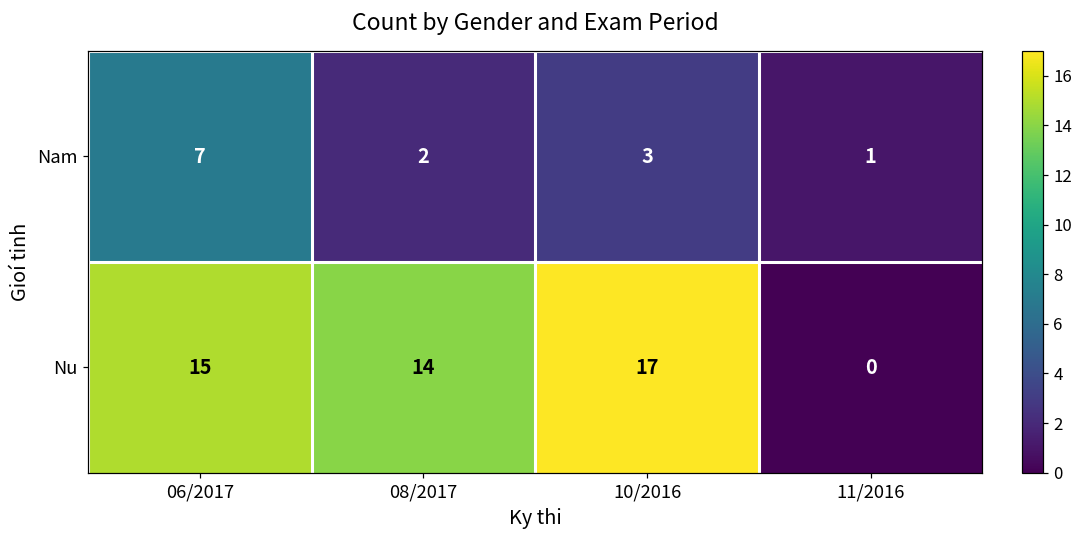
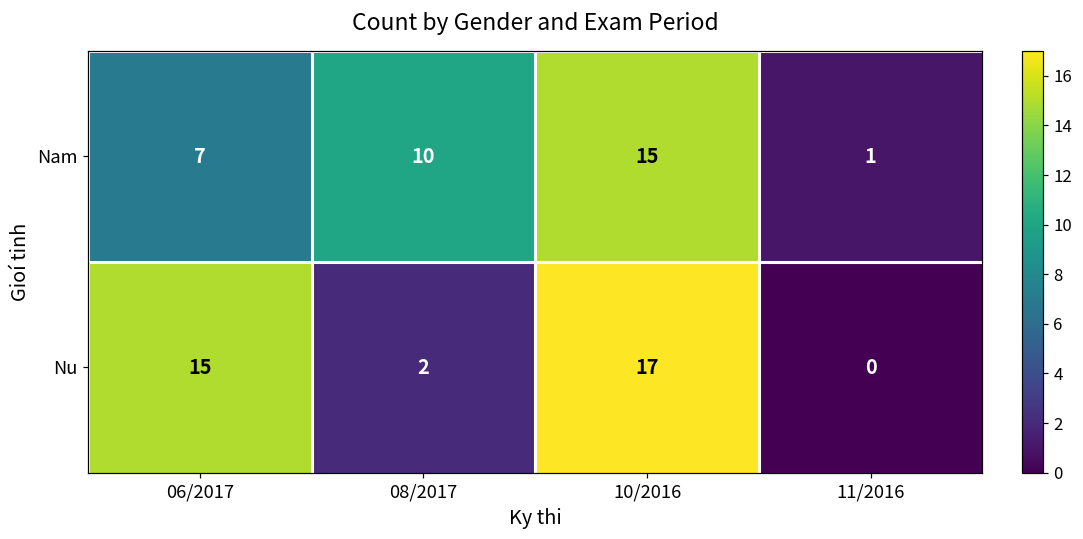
  {
    "Nam": {
      "06/2017": 7,
-     "08/2017": 2,
-     "10/2016": 3,
+     "08/2017": 10,
+     "10/2016": 15,
      "11/2016": 1
    },
    "Nu": {
      "06/2017": 15,
-     "08/2017": 14,
+     "08/2017": 2,
      "10/2016": 17,
      "11/2016": 0
    }
  }
